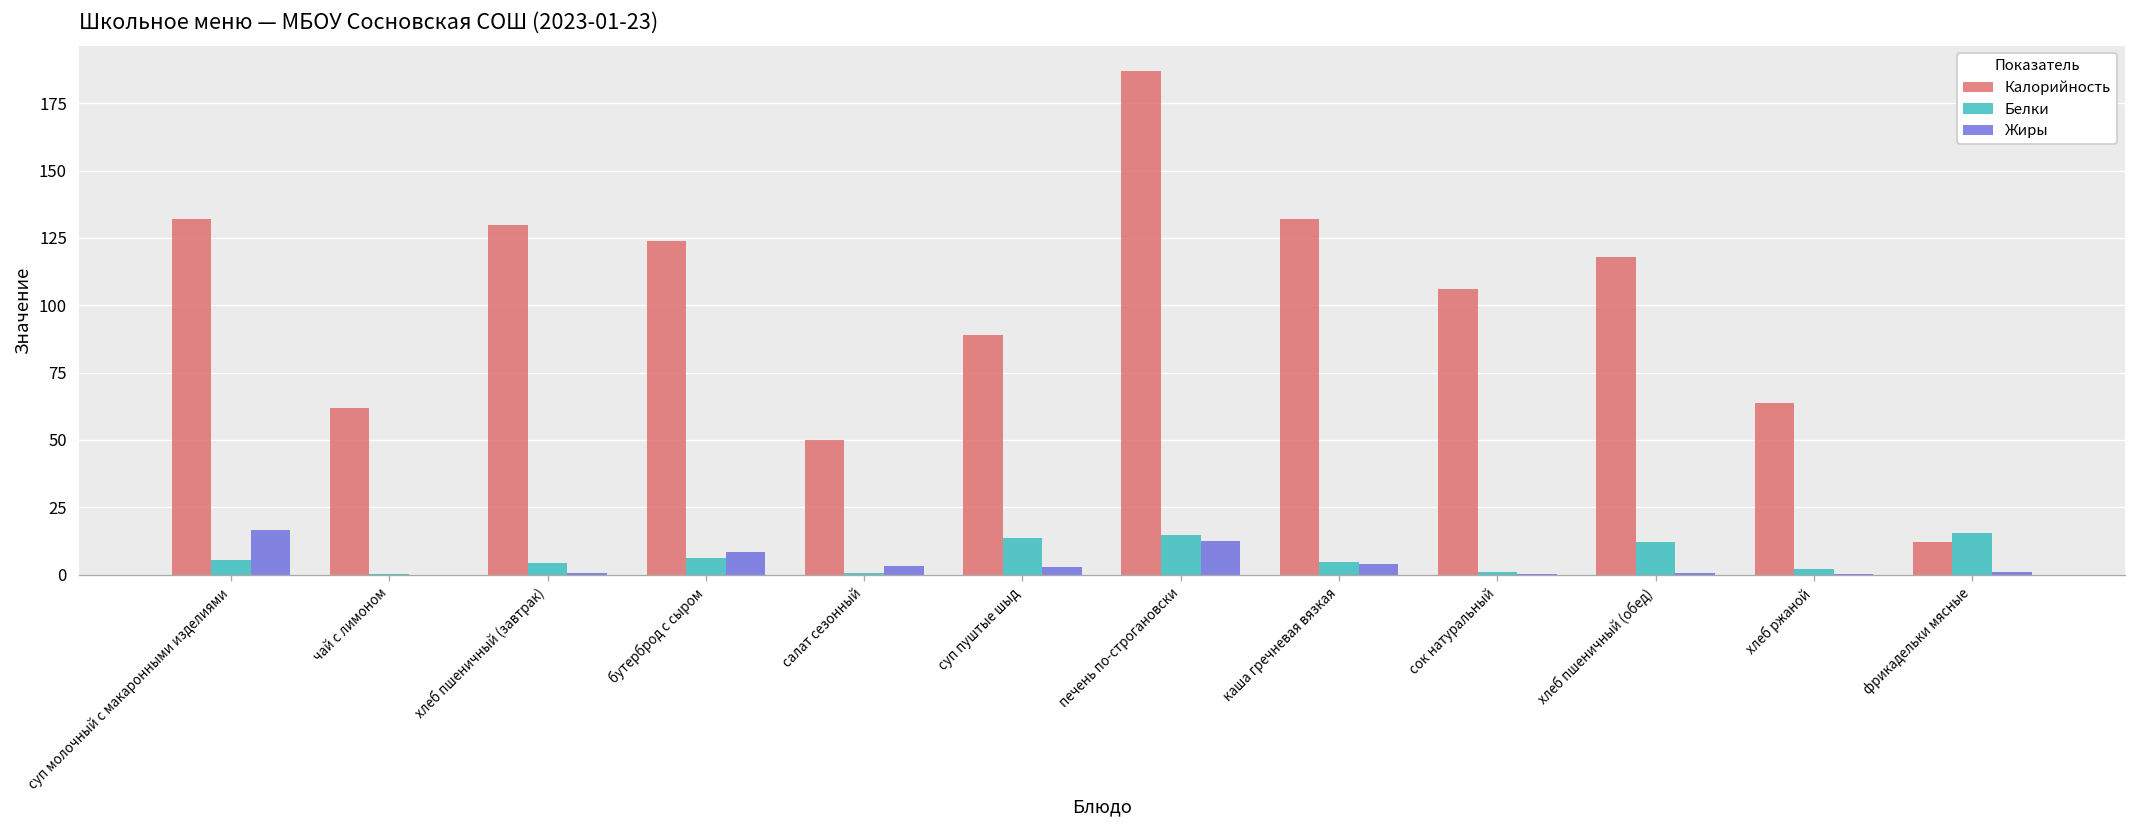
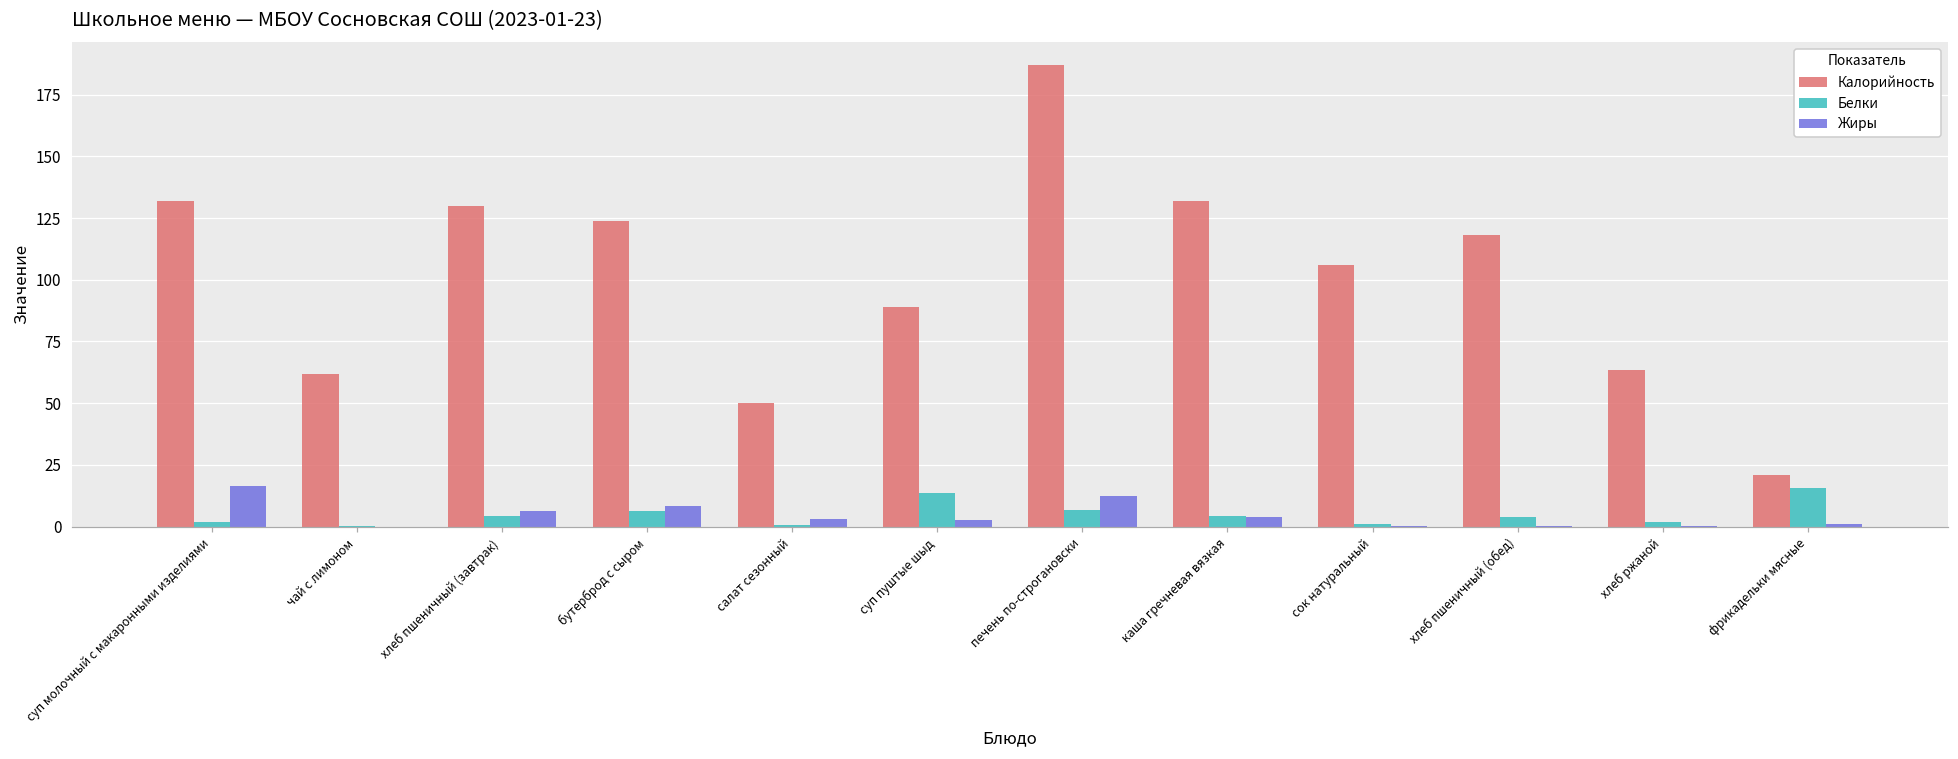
  {
    "Калорийность": {
      "суп молочный с макаронными изделиями": 132,
      "чай с лимоном": 62,
      "хлеб пшеничный (завтрак)": 130,
      "бутерброд с сыром": 124,
      "салат сезонный": 50,
      "суп пуштые шыд": 89,
      "печень по-строгановски": 187,
      "каша гречневая вязкая": 132,
      "сок натуральный": 106,
      "хлеб пшеничный (обед)": 118,
      "хлеб ржаной": 64,
-     "фрикадельки мясные": 12
+     "фрикадельки мясные": 21
    },
    "Белки": {
-     "суп молочный с макаронными изделиями": 5,
+     "суп молочный с макаронными изделиями": 2,
      "хлеб пшеничный (завтрак)": 4,
      "бутерброд с сыром": 6,
      "суп пуштые шыд": 14,
-     "печень по-строгановски": 15,
+     "печень по-строгановски": 7,
      "каша гречневая вязкая": 4,
-     "хлеб пшеничный (обед)": 12,
+     "хлеб пшеничный (обед)": 4,
      "хлеб ржаной": 2,
      "фрикадельки мясные": 16
    },
    "Жиры": {
      "суп молочный с макаронными изделиями": 16,
      "чай с лимоном": 0,
-     "хлеб пшеничный (завтрак)": 0,
+     "хлеб пшеничный (завтрак)": 6,
      "бутерброд с сыром": 9,
      "салат сезонный": 3,
      "суп пуштые шыд": 3,
      "печень по-строгановски": 13,
      "каша гречневая вязкая": 4
    }
  }
